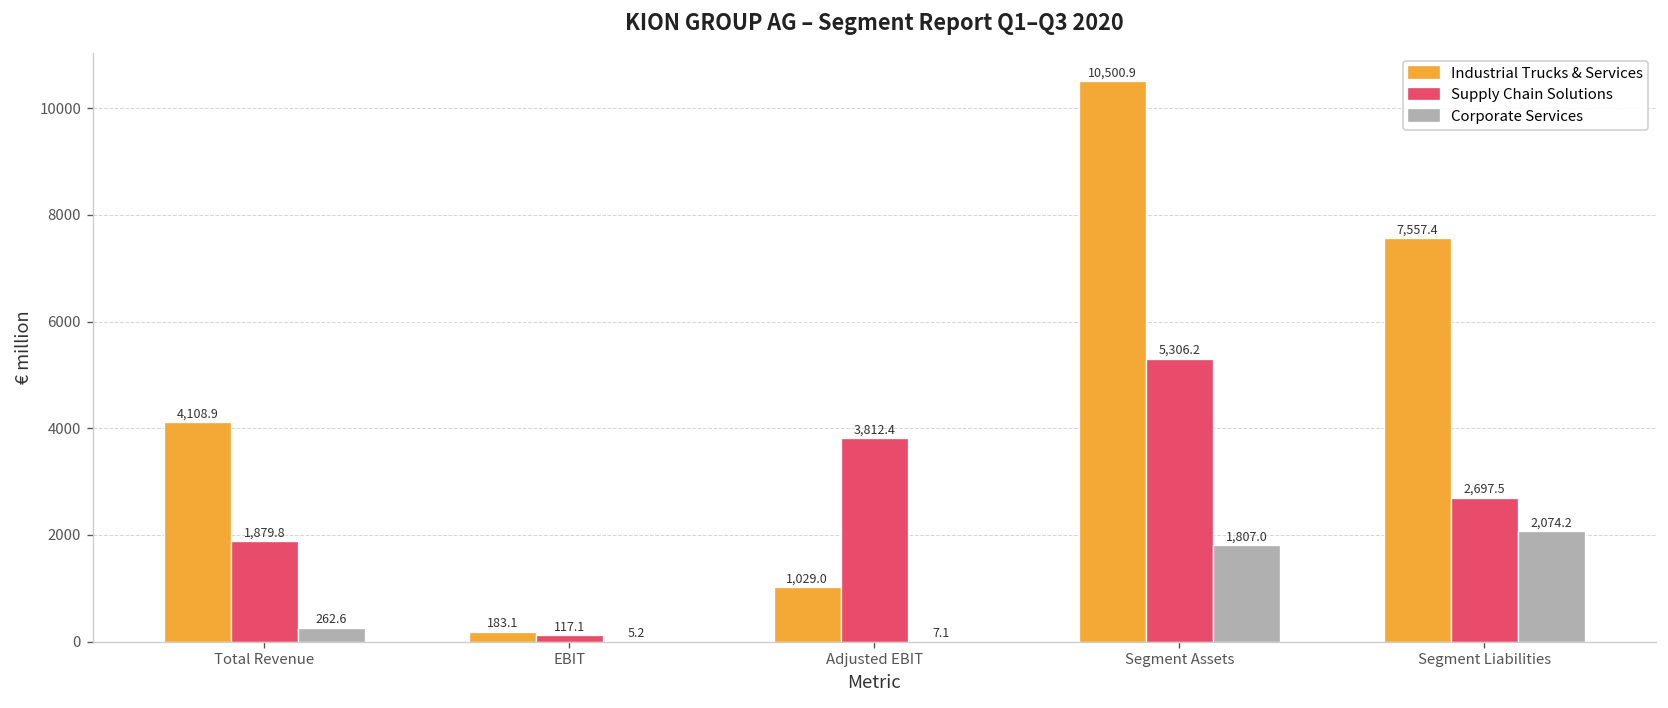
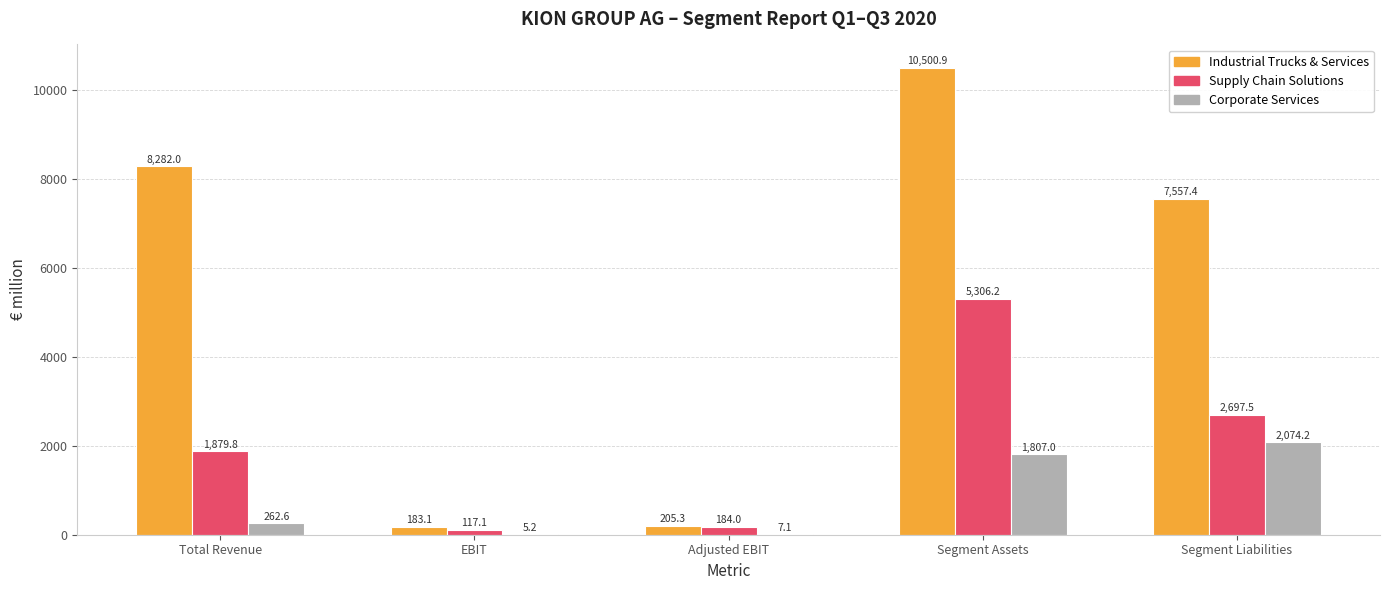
  {
    "Industrial Trucks & Services": {
-     "Total Revenue": "4,108.9",
+     "Total Revenue": "8,282.0",
      "EBIT": "183.1",
-     "Adjusted EBIT": "1,029.0",
+     "Adjusted EBIT": "205.3",
      "Segment Assets": "10,500.9",
      "Segment Liabilities": "7,557.4"
    },
    "Supply Chain Solutions": {
      "Total Revenue": "1,879.8",
      "EBIT": "117.1",
-     "Adjusted EBIT": "3,812.4",
+     "Adjusted EBIT": "184.0",
      "Segment Assets": "5,306.2",
      "Segment Liabilities": "2,697.5"
    },
    "Corporate Services": {
      "Total Revenue": "262.6",
      "EBIT": "5.2",
      "Adjusted EBIT": "7.1",
      "Segment Assets": "1,807.0",
      "Segment Liabilities": "2,074.2"
    }
  }
